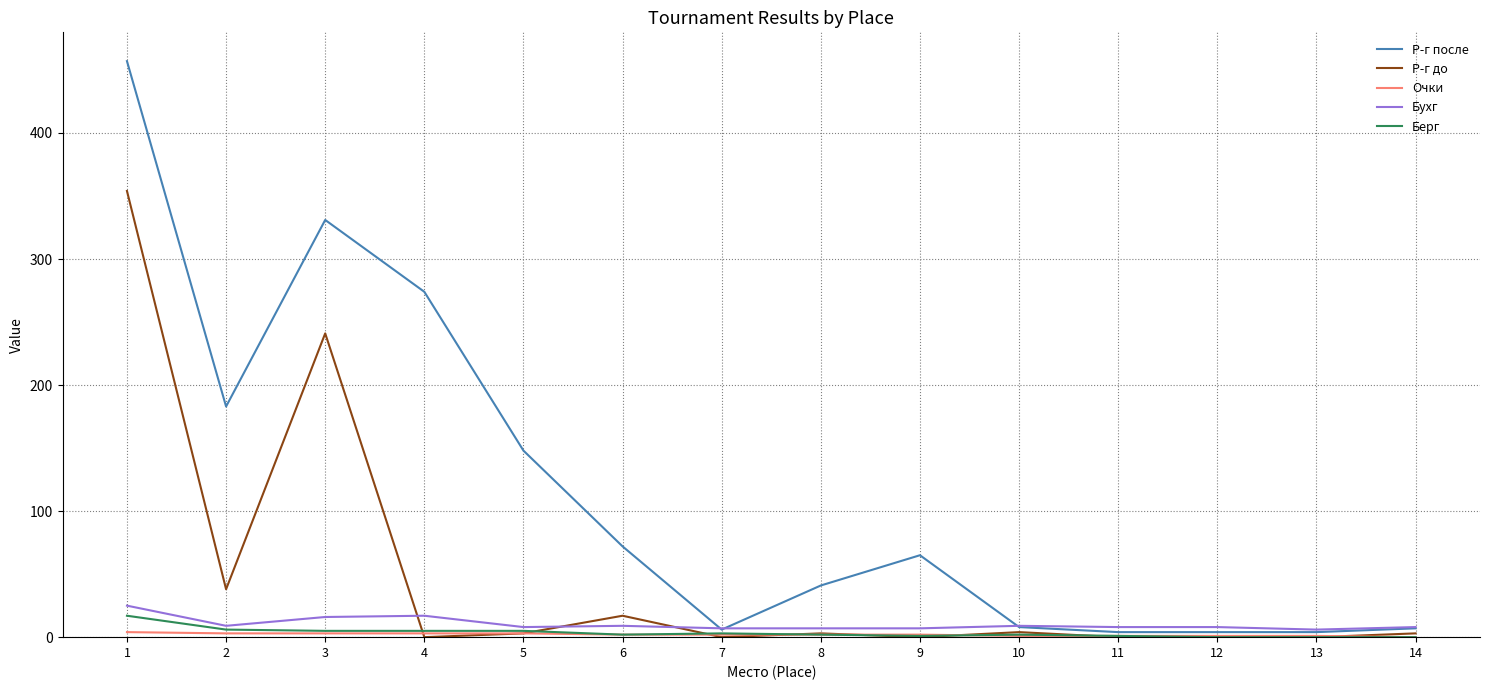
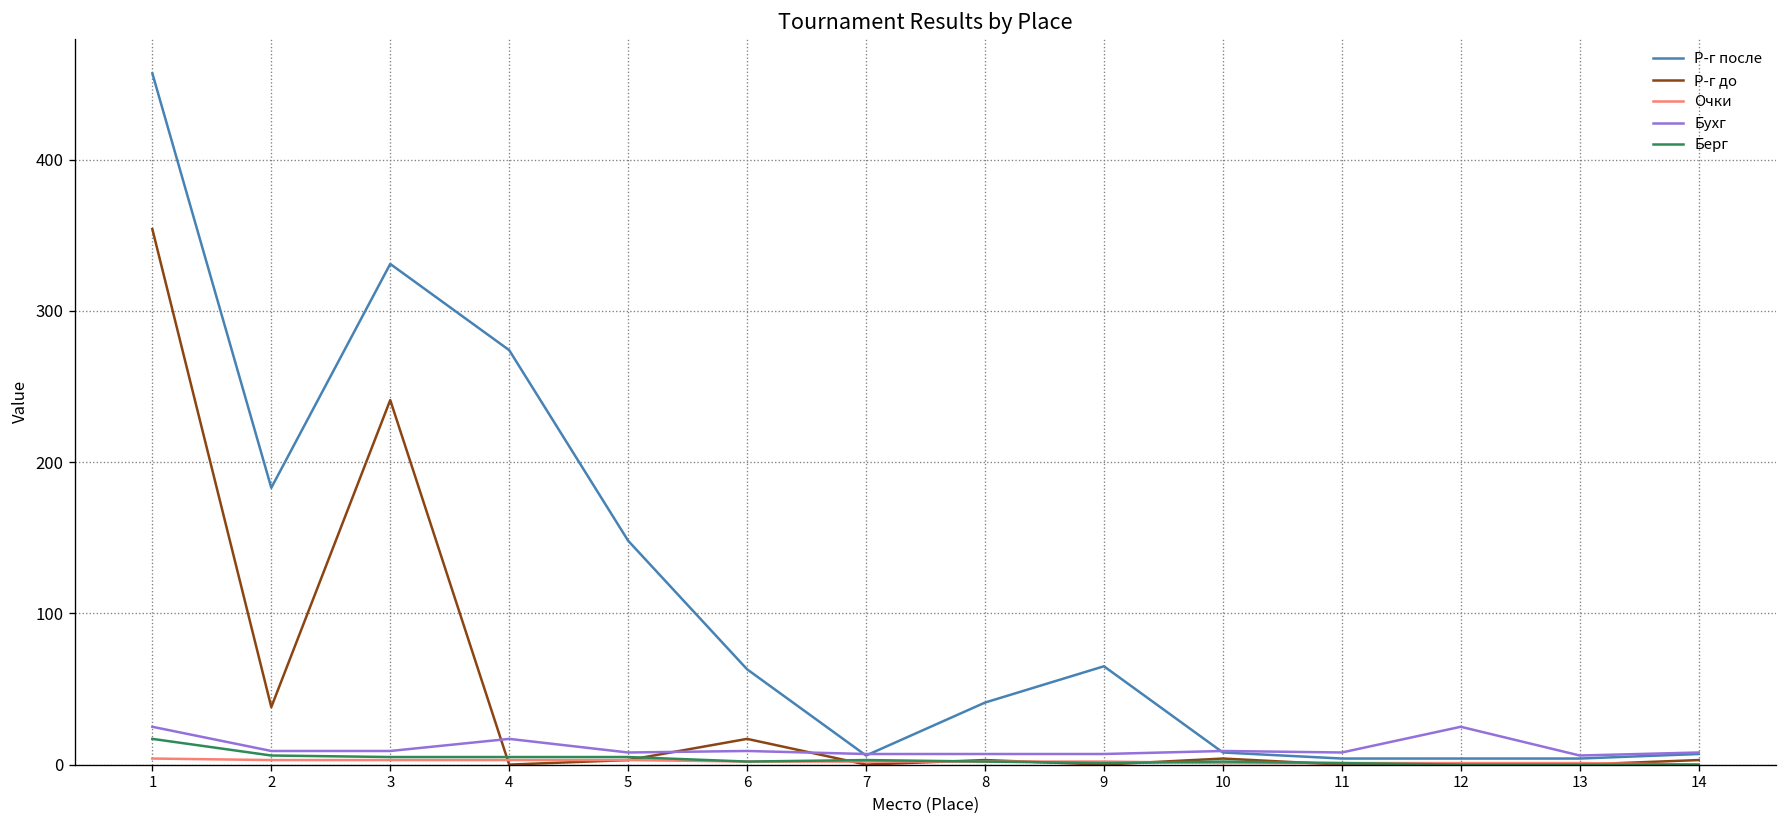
  {
    "Р-г после": {
      "1": 457,
      "2": 183,
      "3": 331,
      "4": 274,
      "5": 148,
-     "6": 72,
+     "6": 63,
      "8": 41,
      "9": 65,
      "11": 4,
      "12": 4
    },
    "Р-г до": {
      "1": 354,
      "2": 38,
      "3": 241,
      "4": 0,
      "6": 17,
      "7": 0,
      "14": 3
    },
    "Очки": {
      "1": 4,
      "2": 3
    },
    "Бухг": {
      "1": 25,
      "2": 9,
-     "3": 16,
+     "3": 9,
      "4": 17,
      "5": 8,
      "6": 9,
      "8": 7,
      "9": 7,
      "11": 8,
-     "12": 8
+     "12": 25
    },
    "Берг": {
      "1": 17,
      "2": 6
    }
  }
